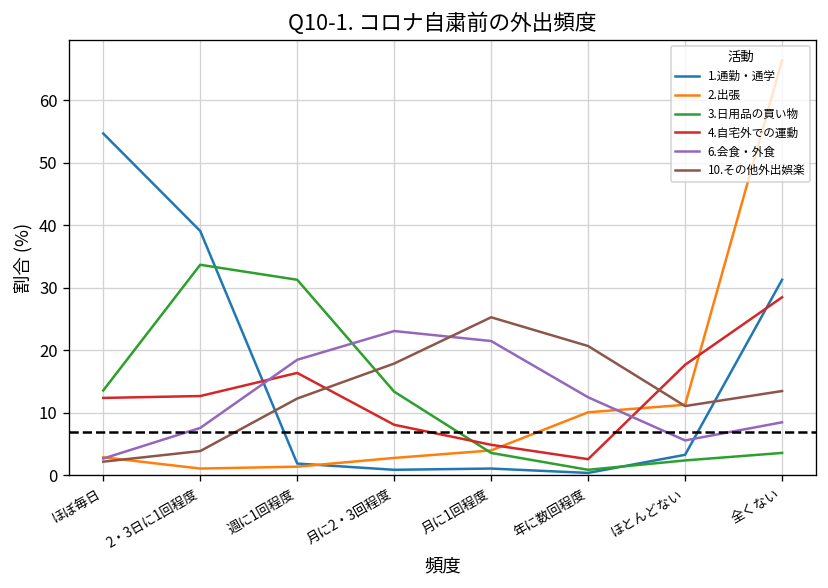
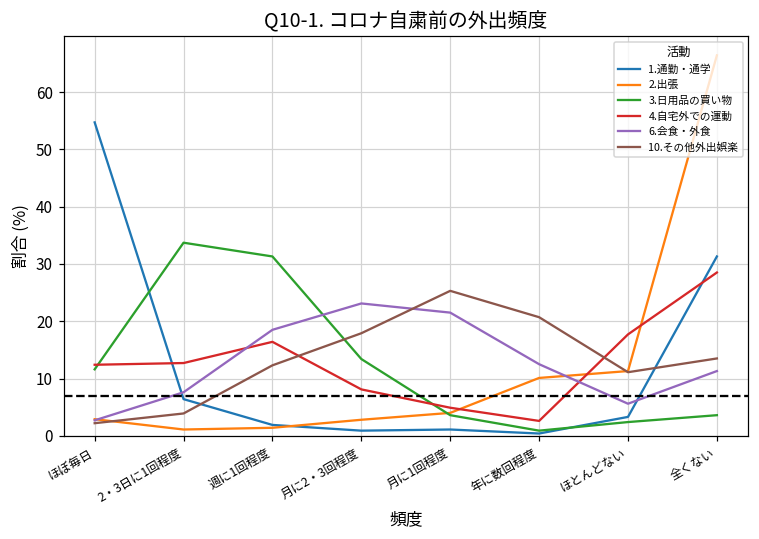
  {
    "1.通勤・通学": {
      "ほぼ毎日": 55,
-     "2・3日に1回程度": 39,
+     "2・3日に1回程度": 6,
      "週に1回程度": 2,
      "月に2・3回程度": 1,
      "月に1回程度": 1,
      "年に数回程度": 0,
      "ほとんどない": 3,
      "全くない": 31
    },
    "2.出張": {
      "2・3日に1回程度": 1,
      "週に1回程度": 1,
      "月に2・3回程度": 3,
      "年に数回程度": 10
    },
    "3.日用品の買い物": {
-     "ほぼ毎日": 14,
+     "ほぼ毎日": 12,
      "2・3日に1回程度": 34,
      "週に1回程度": 31,
      "月に2・3回程度": 13,
      "年に数回程度": 1,
      "ほとんどない": 2,
      "全くない": 4
    },
    "4.自宅外での運動": {
      "ほぼ毎日": 12,
      "2・3日に1回程度": 13,
      "週に1回程度": 16,
      "月に2・3回程度": 8,
      "月に1回程度": 5,
      "年に数回程度": 3,
      "ほとんどない": 18,
      "全くない": 29
    },
    "6.会食・外食": {
      "2・3日に1回程度": 8,
      "週に1回程度": 19,
      "月に2・3回程度": 23,
      "月に1回程度": 22,
      "年に数回程度": 13,
      "ほとんどない": 6,
-     "全くない": 9
+     "全くない": 11
    },
    "10.その他外出娯楽": {
      "ほぼ毎日": 2,
      "2・3日に1回程度": 4,
      "週に1回程度": 12,
      "月に2・3回程度": 18,
      "月に1回程度": 25,
      "年に数回程度": 21,
      "全くない": 14
    }
  }
